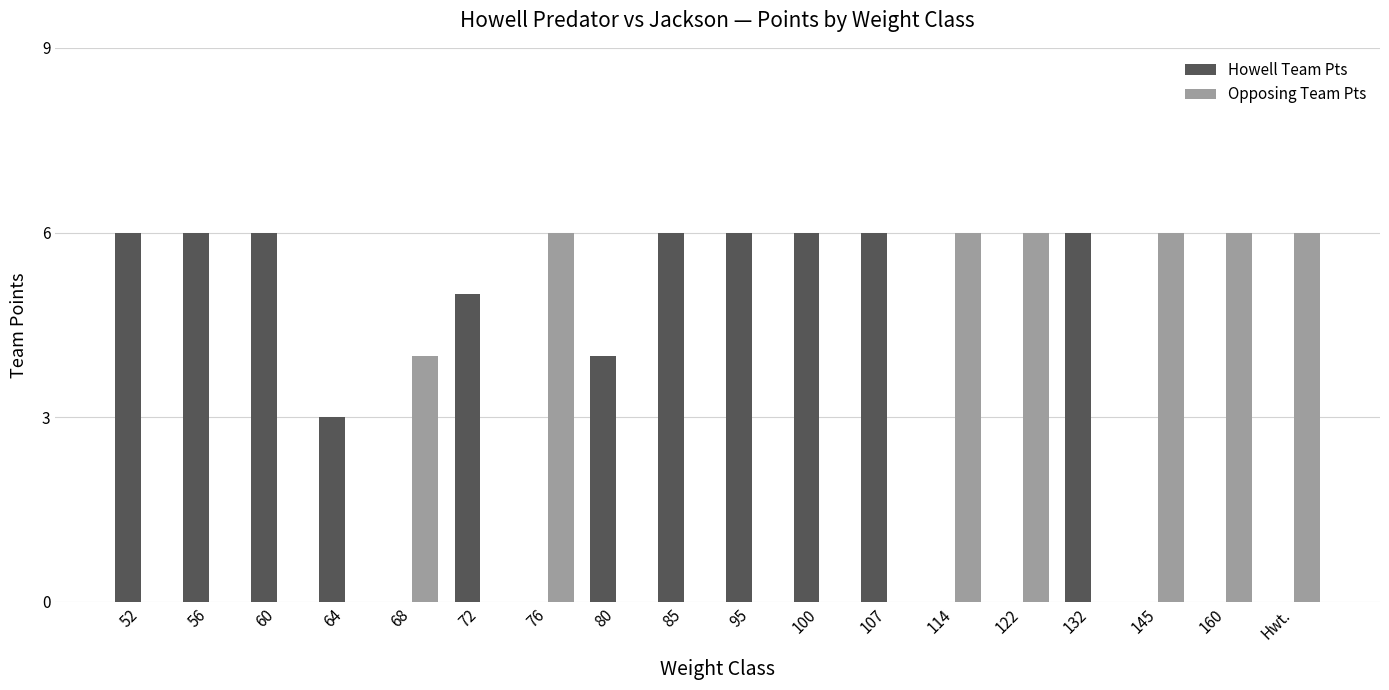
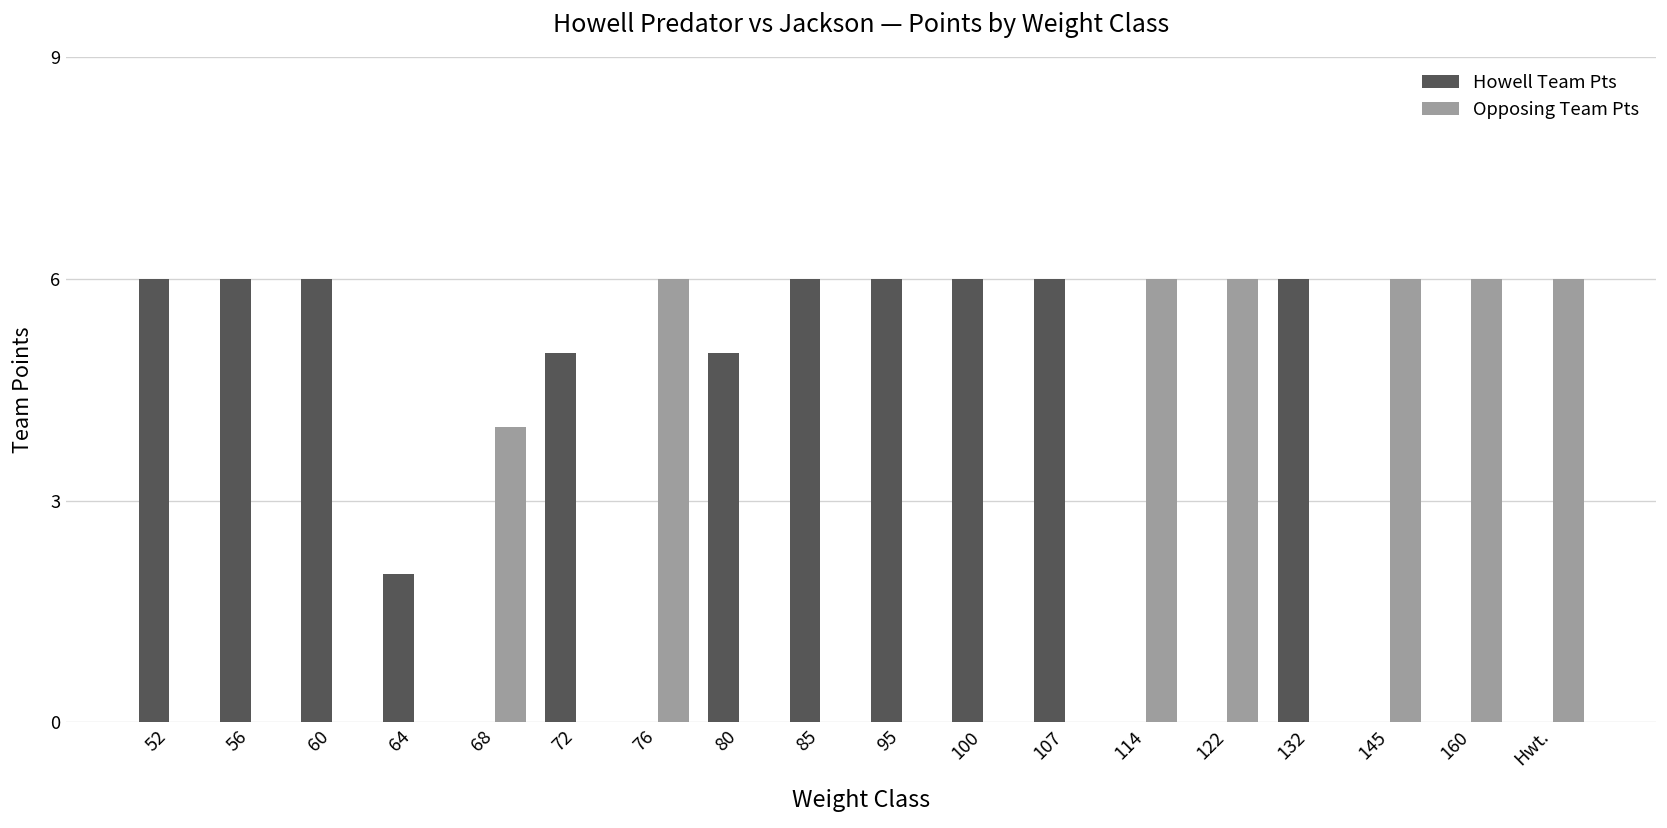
  {
    "Howell Team Pts": {
      "52": 6,
      "56": 6,
      "60": 6,
-     "64": 3,
+     "64": 2,
      "68": 0,
      "72": 5,
      "76": 0,
-     "80": 4,
+     "80": 5,
      "85": 6,
      "95": 6,
      "100": 6,
      "107": 6,
      "114": 0,
      "122": 0,
      "132": 6,
      "145": 0,
      "160": 0,
      "Hwt.": 0
    },
    "Opposing Team Pts": {
      "52": 0,
      "56": 0,
      "60": 0,
      "64": 0,
      "68": 4,
      "72": 0,
      "76": 6,
      "80": 0,
      "85": 0,
      "95": 0,
      "100": 0,
      "107": 0,
      "114": 6,
      "122": 6,
      "132": 0,
      "145": 6,
      "160": 6,
      "Hwt.": 6
    }
  }
